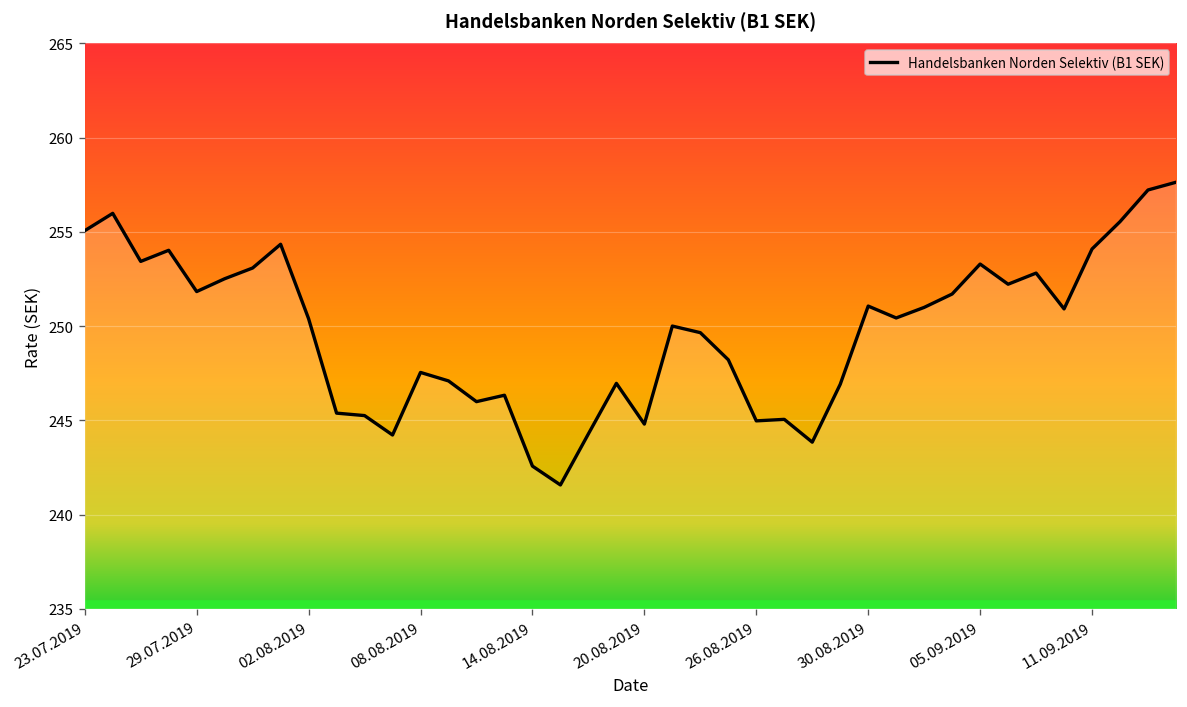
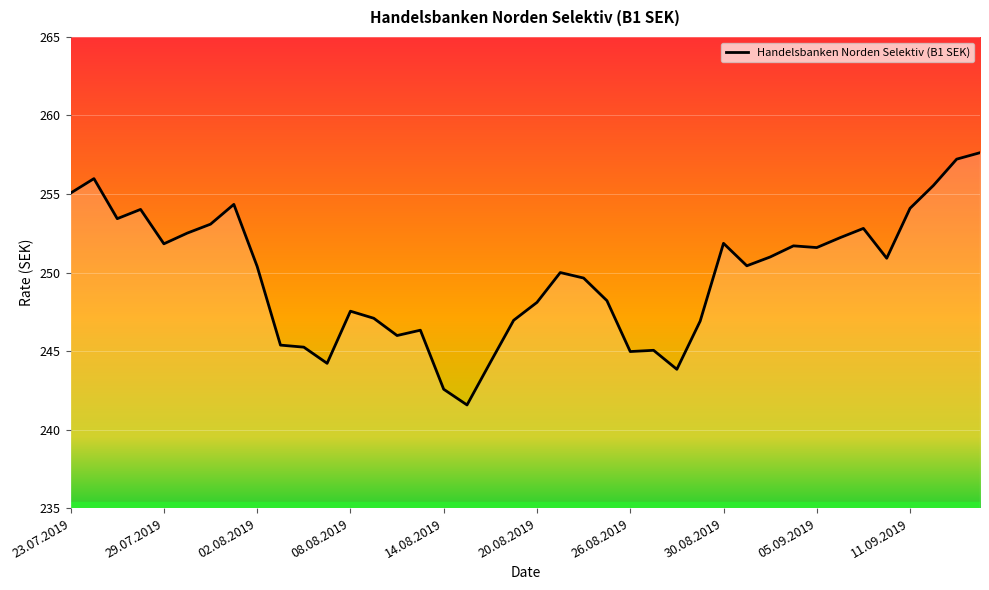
  {
    "23.07.2019": 255.1,
    "29.07.2019": 251.8,
    "02.08.2019": 250.4,
    "08.08.2019": 247.5,
    "14.08.2019": 242.6,
-   "20.08.2019": 244.8,
+   "20.08.2019": 248.1,
    "26.08.2019": 245.0,
-   "30.08.2019": 251.1,
-   "05.09.2019": 253.3,
+   "30.08.2019": 251.9,
+   "05.09.2019": 251.6,
    "11.09.2019": 254.1
  }
